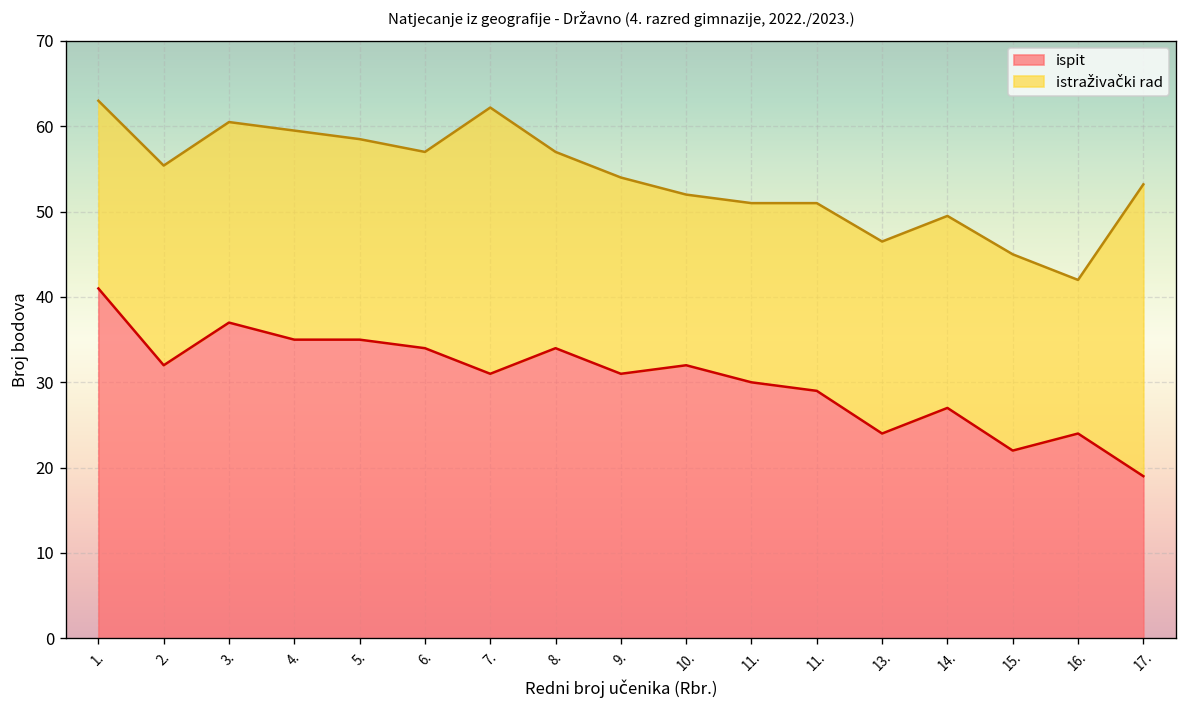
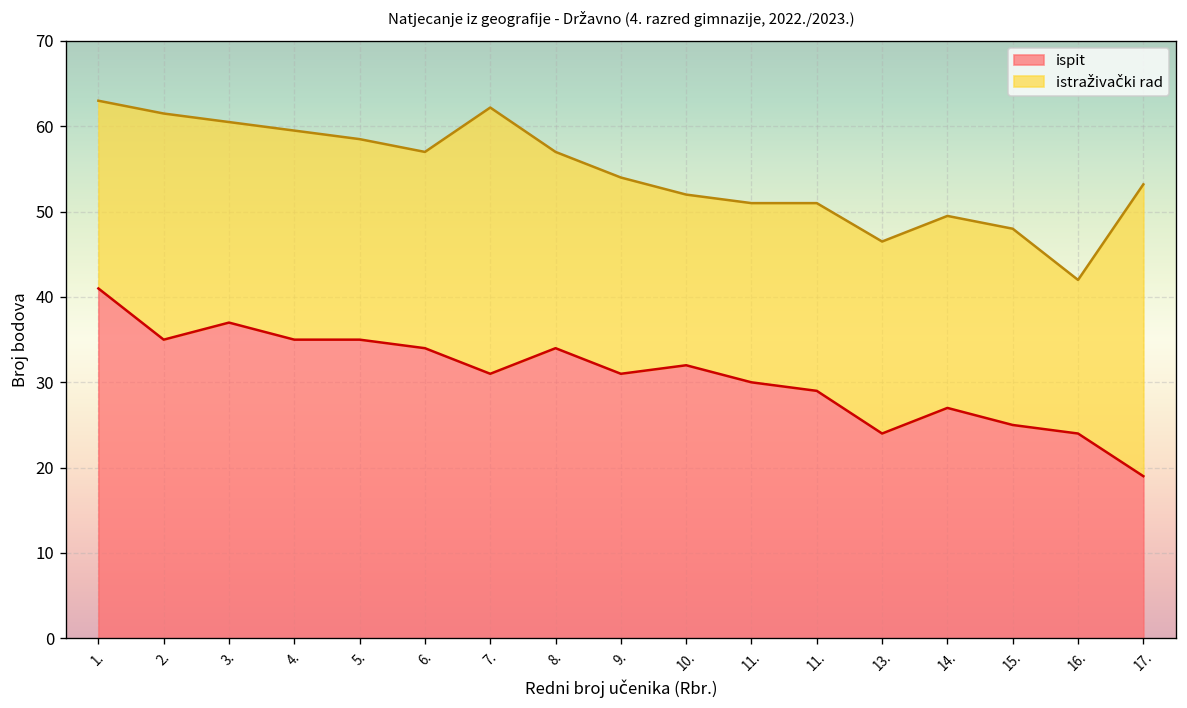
  {
    "ispit": {
      "1.": 41,
-     "2.": 32,
+     "2.": 35,
      "3.": 37,
      "4.": 35,
      "5.": 35,
      "6.": 34,
      "7.": 31,
      "8.": 34,
      "9.": 31,
      "10.": 32,
      "13.": 24,
      "14.": 27,
-     "15.": 22,
+     "15.": 25,
      "16.": 24,
      "17.": 19
    },
    "istraživački rad": {
      "1.": 22,
-     "2.": 23,
+     "2.": 27,
      "3.": 24,
      "4.": 25,
      "5.": 24,
      "6.": 23,
      "7.": 31,
      "8.": 23,
      "9.": 23,
      "10.": 20,
      "13.": 23,
      "14.": 23,
      "15.": 23,
      "16.": 18,
      "17.": 34
    }
  }
